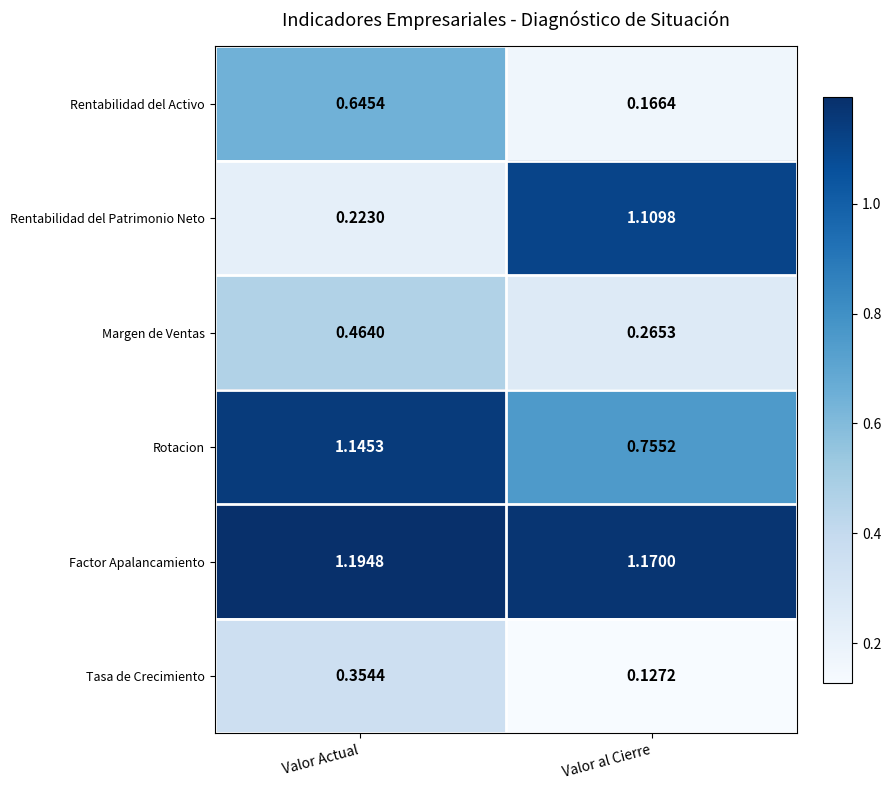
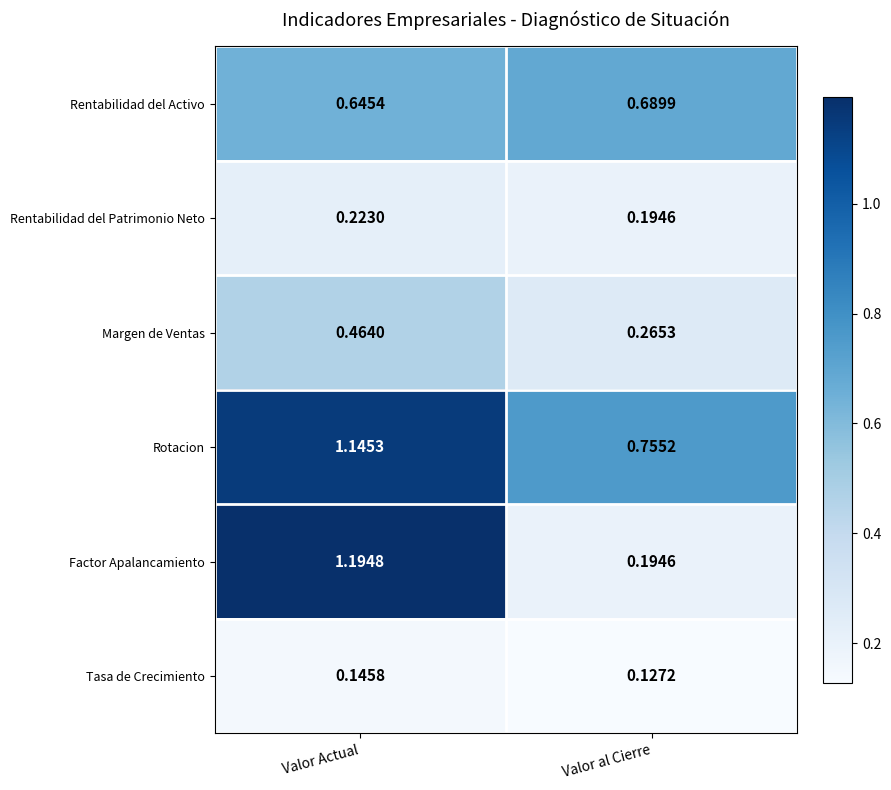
  {
    "Rentabilidad del Activo": {
      "Valor Actual": 0.6454,
-     "Valor al Cierre": 0.1664
+     "Valor al Cierre": 0.6899
    },
    "Rentabilidad del Patrimonio Neto": {
      "Valor Actual": 0.2230,
-     "Valor al Cierre": 1.1098
+     "Valor al Cierre": 0.1946
    },
    "Margen de Ventas": {
      "Valor Actual": 0.4640,
      "Valor al Cierre": 0.2653
    },
    "Rotacion": {
      "Valor Actual": 1.1453,
      "Valor al Cierre": 0.7552
    },
    "Factor Apalancamiento": {
      "Valor Actual": 1.1948,
-     "Valor al Cierre": 1.1700
+     "Valor al Cierre": 0.1946
    },
    "Tasa de Crecimiento": {
-     "Valor Actual": 0.3544,
+     "Valor Actual": 0.1458,
      "Valor al Cierre": 0.1272
    }
  }
